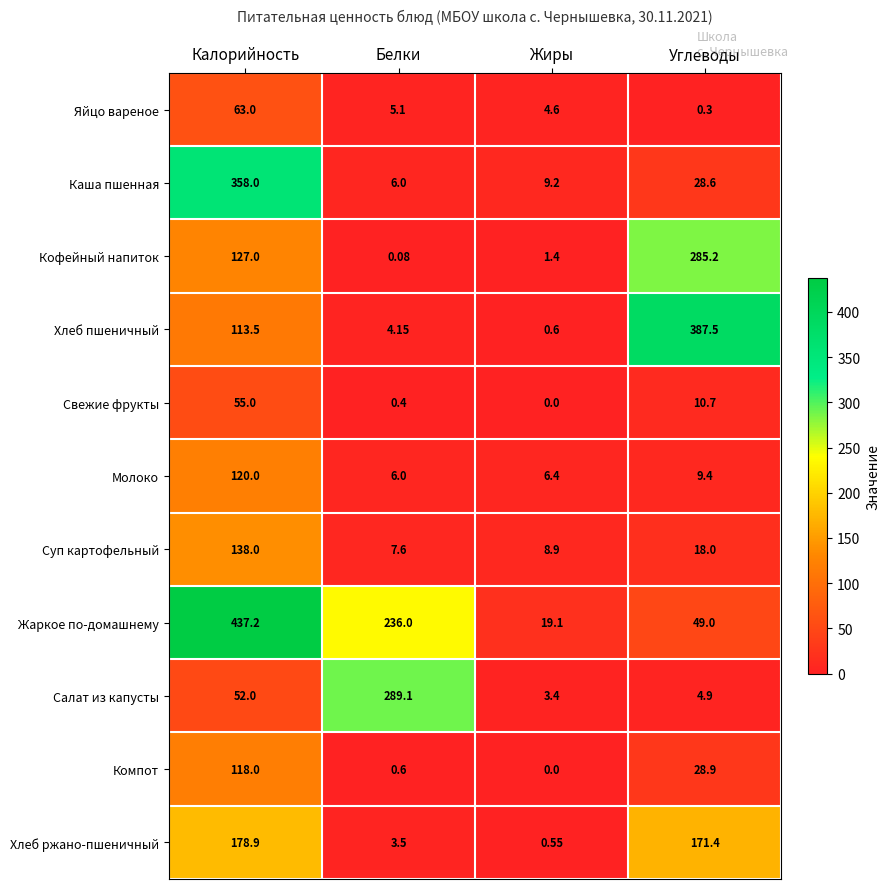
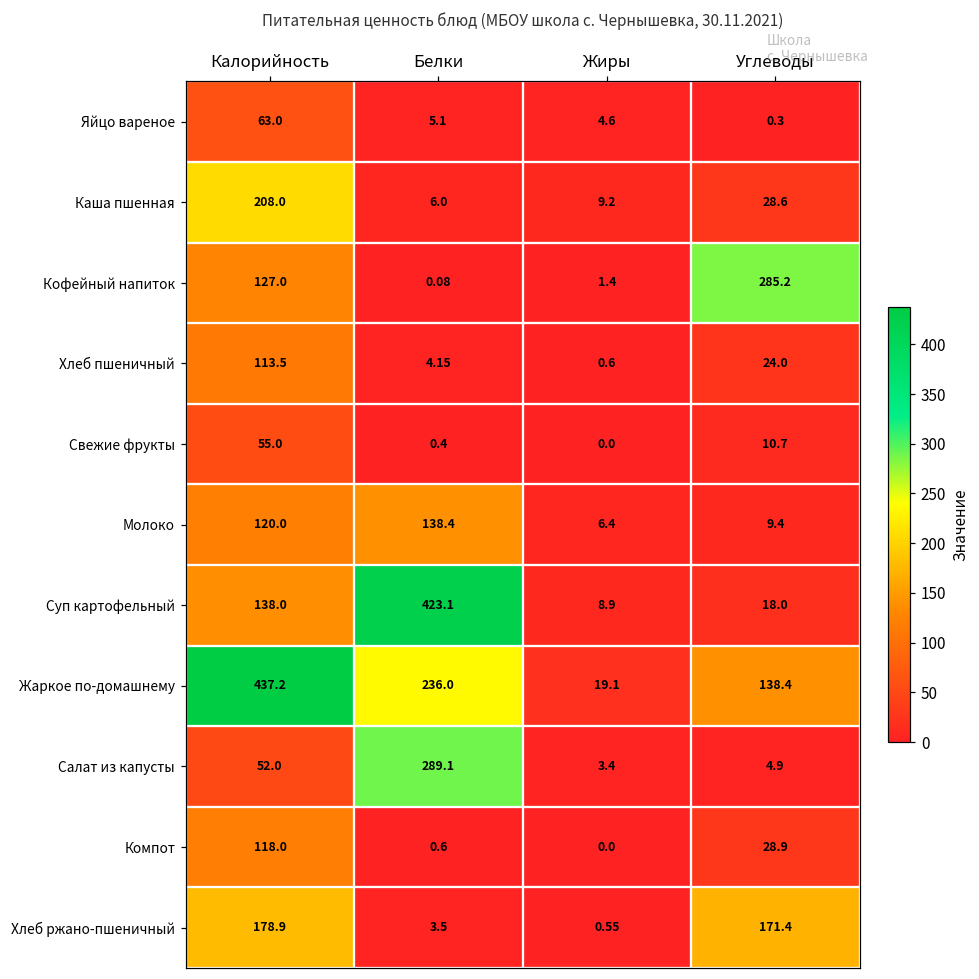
  {
    "Яйцо вареное": {
      "Калорийность": 63.0,
      "Белки": 5.1,
      "Жиры": 4.6,
      "Углеводы": 0.3
    },
    "Каша пшенная": {
-     "Калорийность": 358.0,
+     "Калорийность": 208.0,
      "Белки": 6.0,
      "Жиры": 9.2,
      "Углеводы": 28.6
    },
    "Кофейный напиток": {
      "Калорийность": 127.0,
      "Белки": 0.08,
      "Жиры": 1.4,
      "Углеводы": 285.2
    },
    "Хлеб пшеничный": {
      "Калорийность": 113.5,
      "Белки": 4.15,
      "Жиры": 0.6,
-     "Углеводы": 387.5
+     "Углеводы": 24.0
    },
    "Свежие фрукты": {
      "Калорийность": 55.0,
      "Белки": 0.4,
      "Жиры": 0.0,
      "Углеводы": 10.7
    },
    "Молоко": {
      "Калорийность": 120.0,
-     "Белки": 6.0,
+     "Белки": 138.4,
      "Жиры": 6.4,
      "Углеводы": 9.4
    },
    "Суп картофельный": {
      "Калорийность": 138.0,
-     "Белки": 7.6,
+     "Белки": 423.1,
      "Жиры": 8.9,
      "Углеводы": 18.0
    },
    "Жаркое по-домашнему": {
      "Калорийность": 437.2,
      "Белки": 236.0,
      "Жиры": 19.1,
-     "Углеводы": 49.0
+     "Углеводы": 138.4
    },
    "Салат из капусты": {
      "Калорийность": 52.0,
      "Белки": 289.1,
      "Жиры": 3.4,
      "Углеводы": 4.9
    },
    "Компот": {
      "Калорийность": 118.0,
      "Белки": 0.6,
      "Жиры": 0.0,
      "Углеводы": 28.9
    },
    "Хлеб ржано-пшеничный": {
      "Калорийность": 178.9,
      "Белки": 3.5,
      "Жиры": 0.55,
      "Углеводы": 171.4
    }
  }
